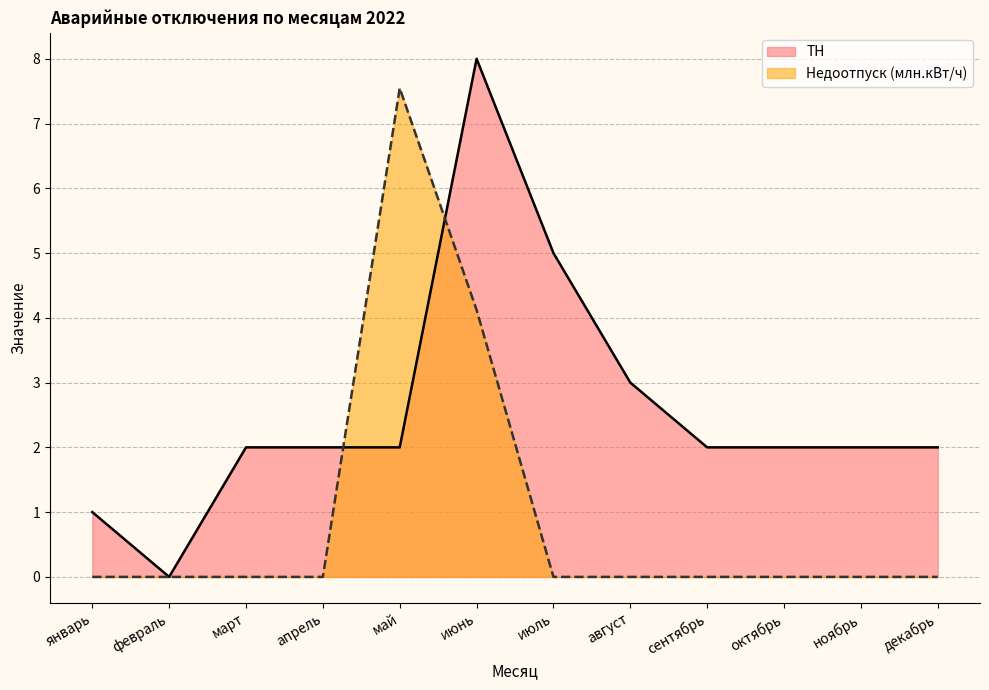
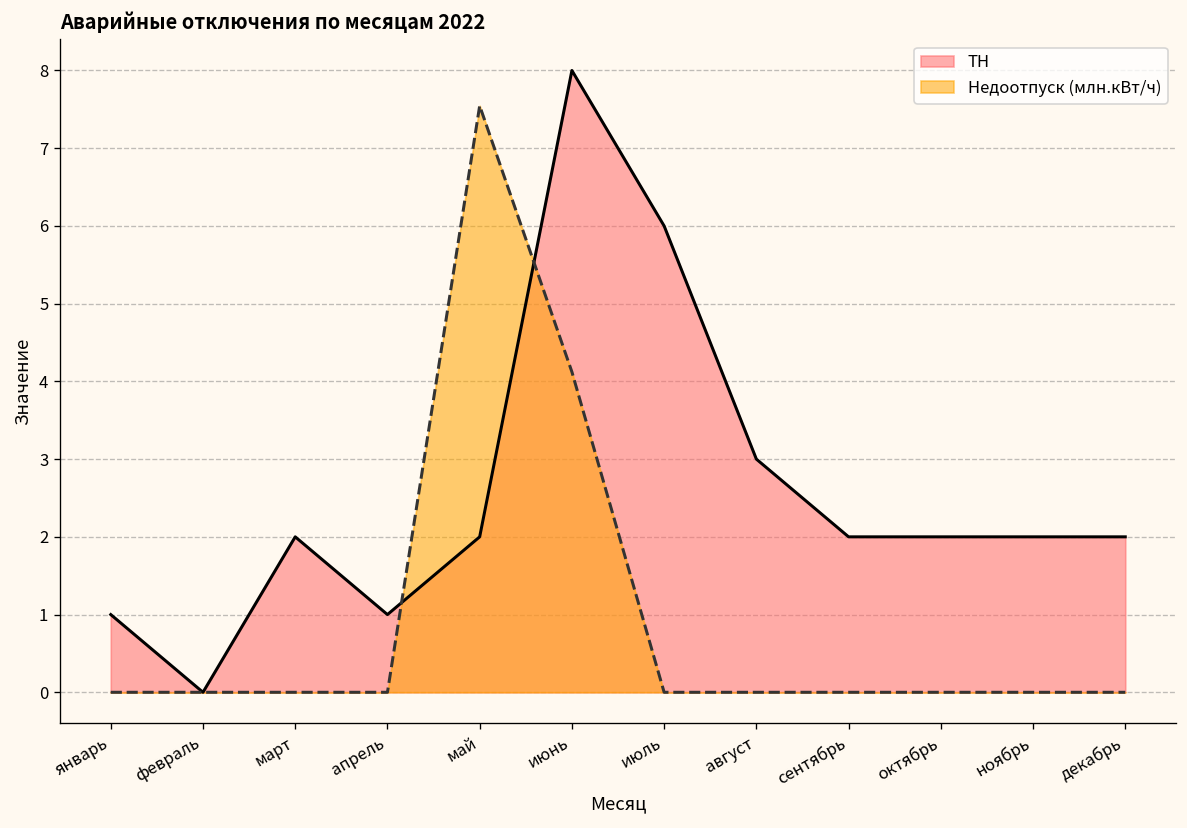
  {
    "ТН": {
      "январь": 1,
      "март": 2,
-     "апрель": 2,
+     "апрель": 1,
      "май": 2,
      "июнь": 8,
-     "июль": 5,
+     "июль": 6,
      "август": 3,
      "сентябрь": 2,
      "октябрь": 2,
      "ноябрь": 2,
      "декабрь": 2
    },
    "Недоотпуск (млн.кВт/ч)": {
      "январь": 0,
      "март": 0,
      "апрель": 0,
      "май": 7.5,
      "июнь": 4.1,
      "июль": 0,
      "август": 0,
      "сентябрь": 0,
      "октябрь": 0,
      "ноябрь": 0,
      "декабрь": 0
    }
  }
